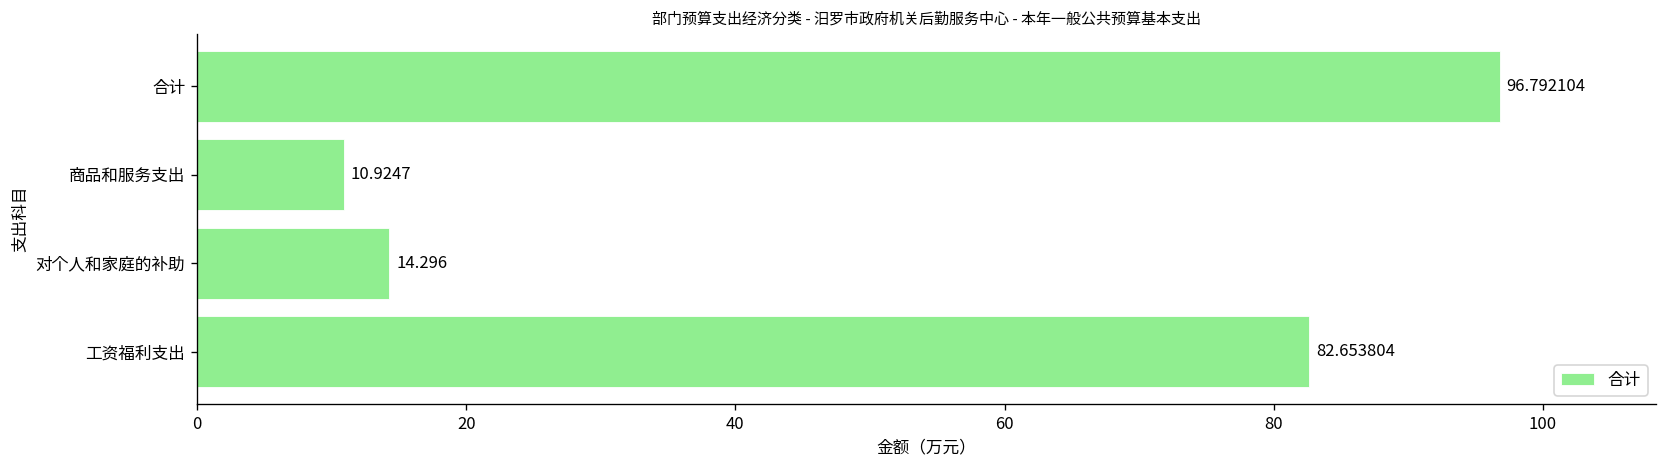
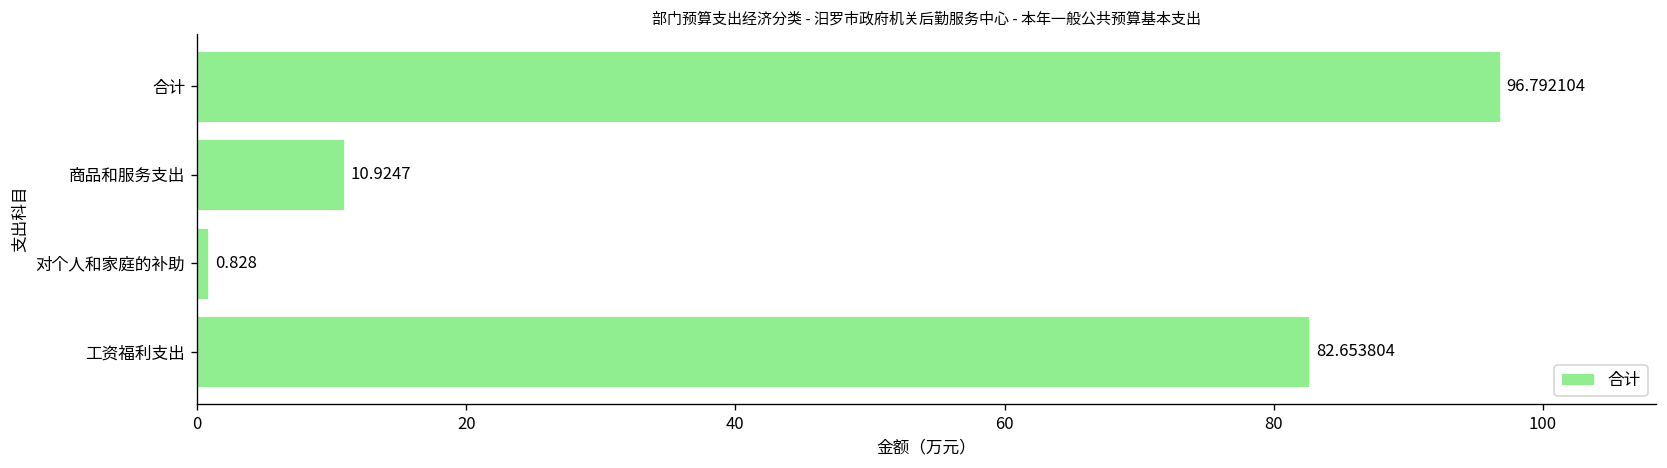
  {
    "合计": 96.792104,
    "商品和服务支出": 10.9247,
-   "对个人和家庭的补助": 14.296,
+   "对个人和家庭的补助": 0.828,
    "工资福利支出": 82.653804
  }
